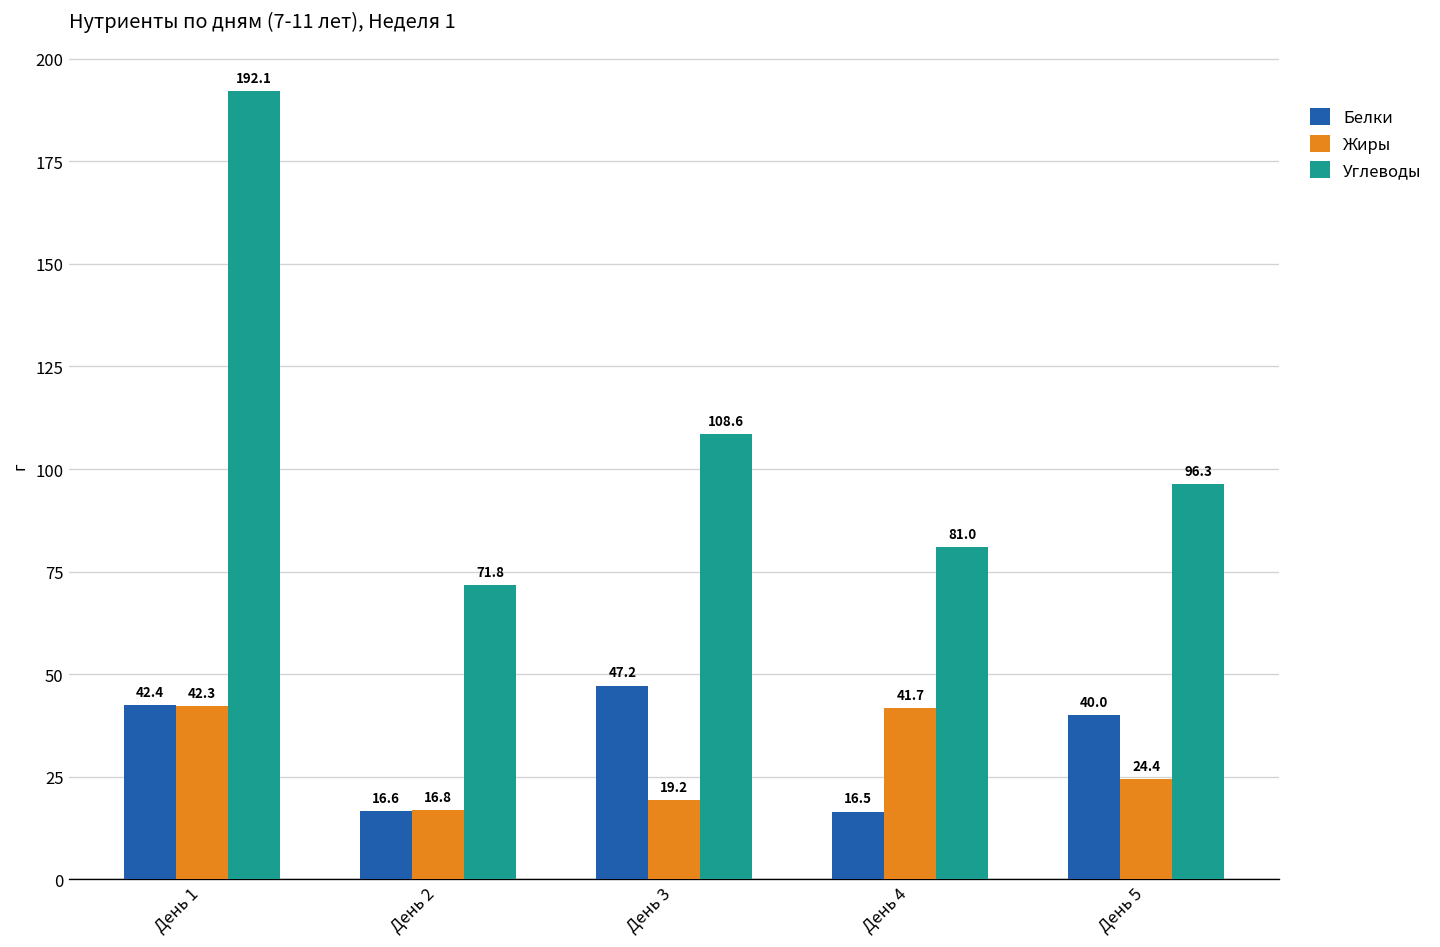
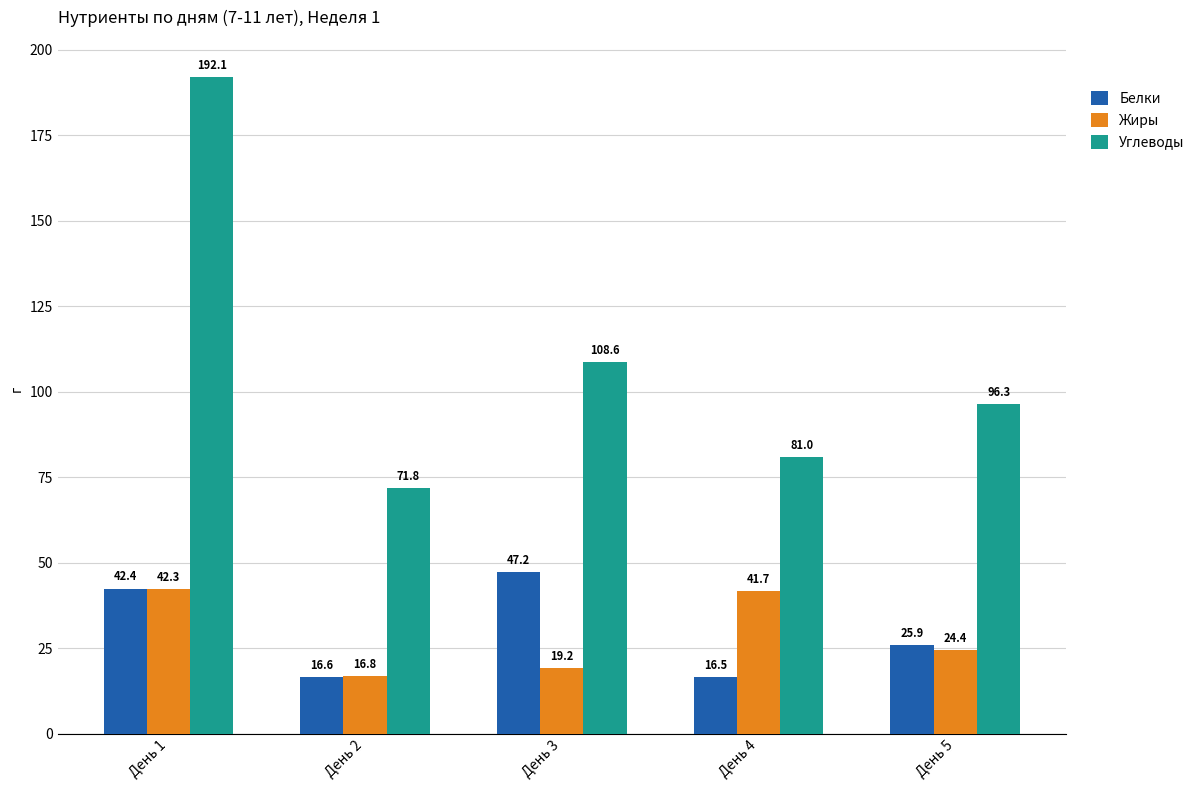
  {
    "Белки": {
      "День 1": 42.4,
      "День 2": 16.6,
      "День 3": 47.2,
      "День 4": 16.5,
-     "День 5": 40.0
+     "День 5": 25.9
    },
    "Жиры": {
      "День 1": 42.3,
      "День 2": 16.8,
      "День 3": 19.2,
      "День 4": 41.7,
      "День 5": 24.4
    },
    "Углеводы": {
      "День 1": 192.1,
      "День 2": 71.8,
      "День 3": 108.6,
      "День 4": 81.0,
      "День 5": 96.3
    }
  }
